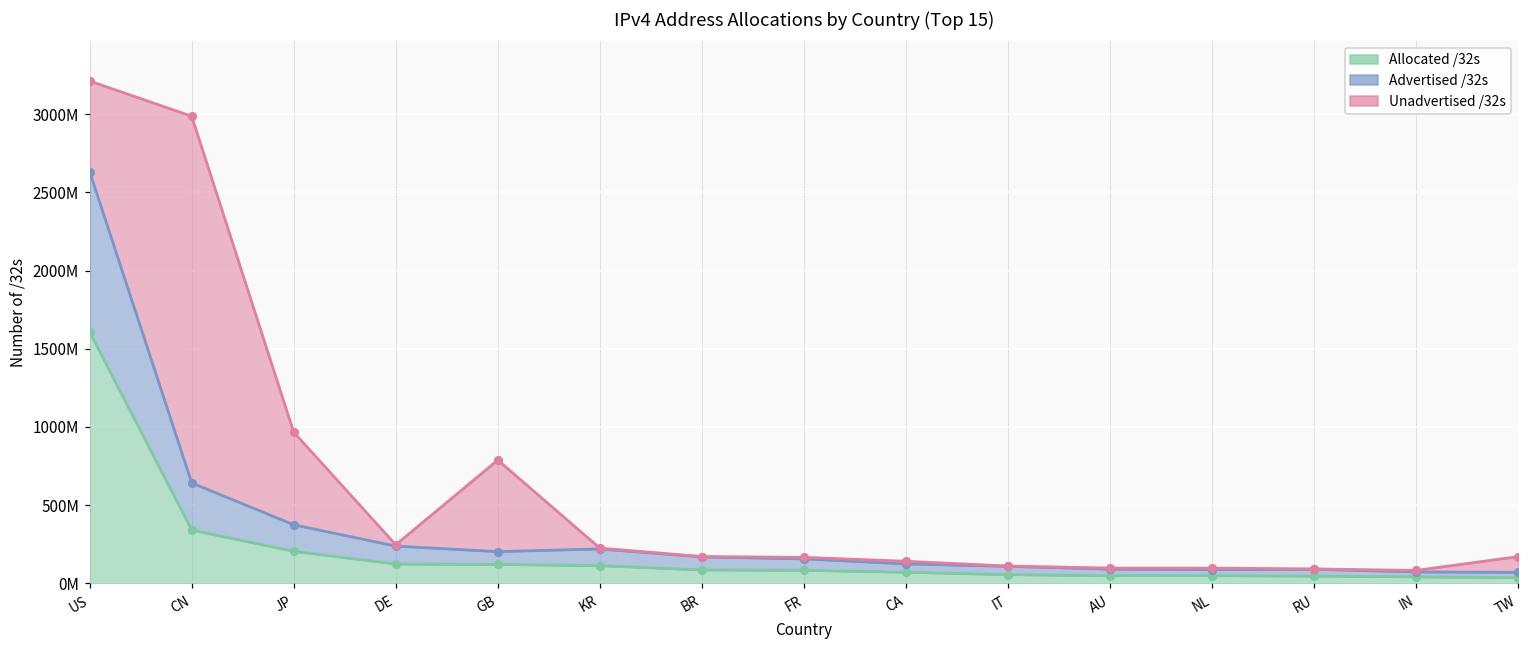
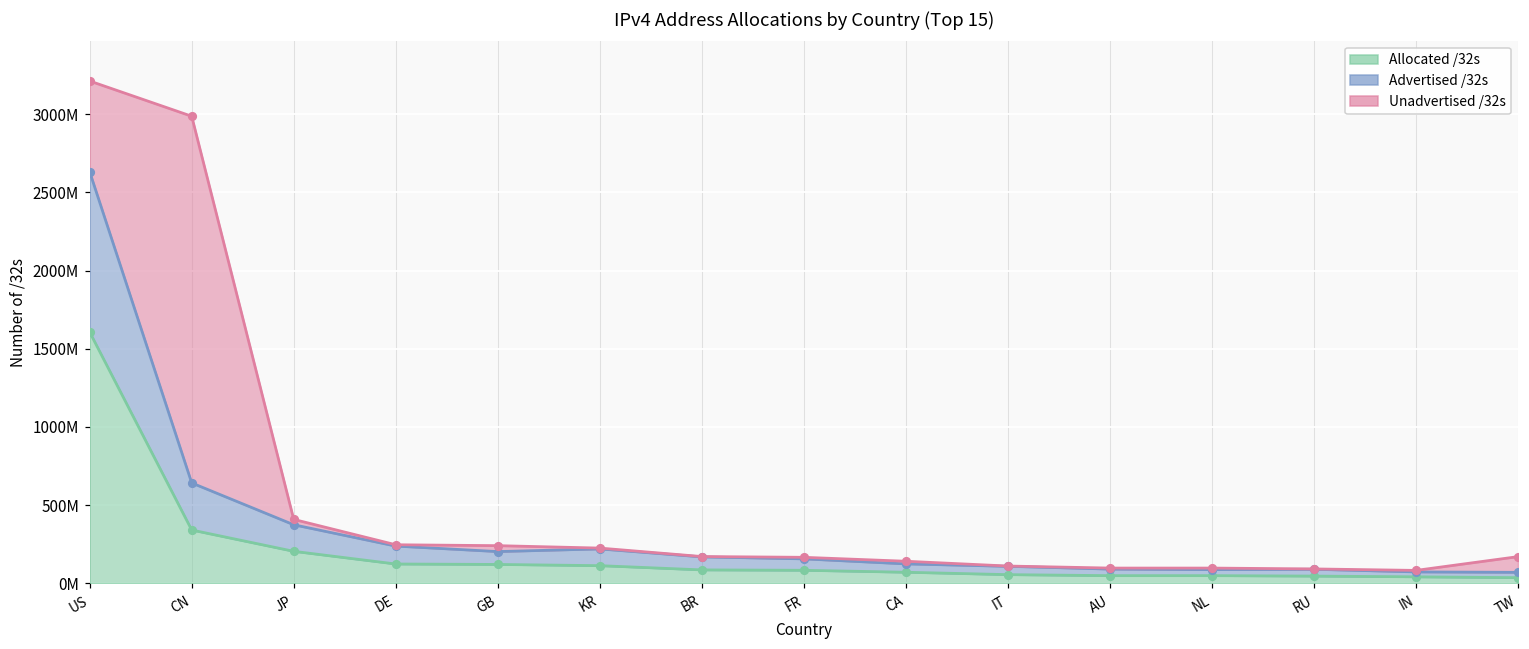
  {
    "Unadvertised /32s": {
      "US": 580000000,
      "CN": 2350000000,
-     "JP": 590000000,
-     "GB": 590000000,
+     "JP": 30000000,
+     "GB": 40000000,
      "TW": 100000000
    }
  }
